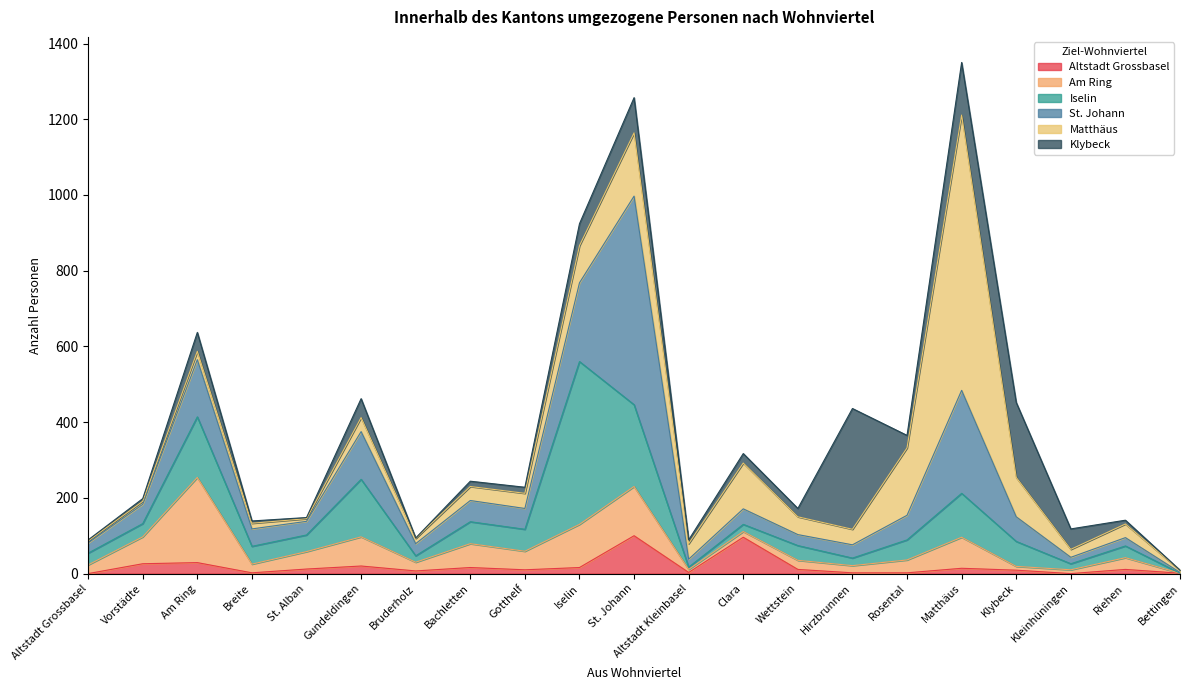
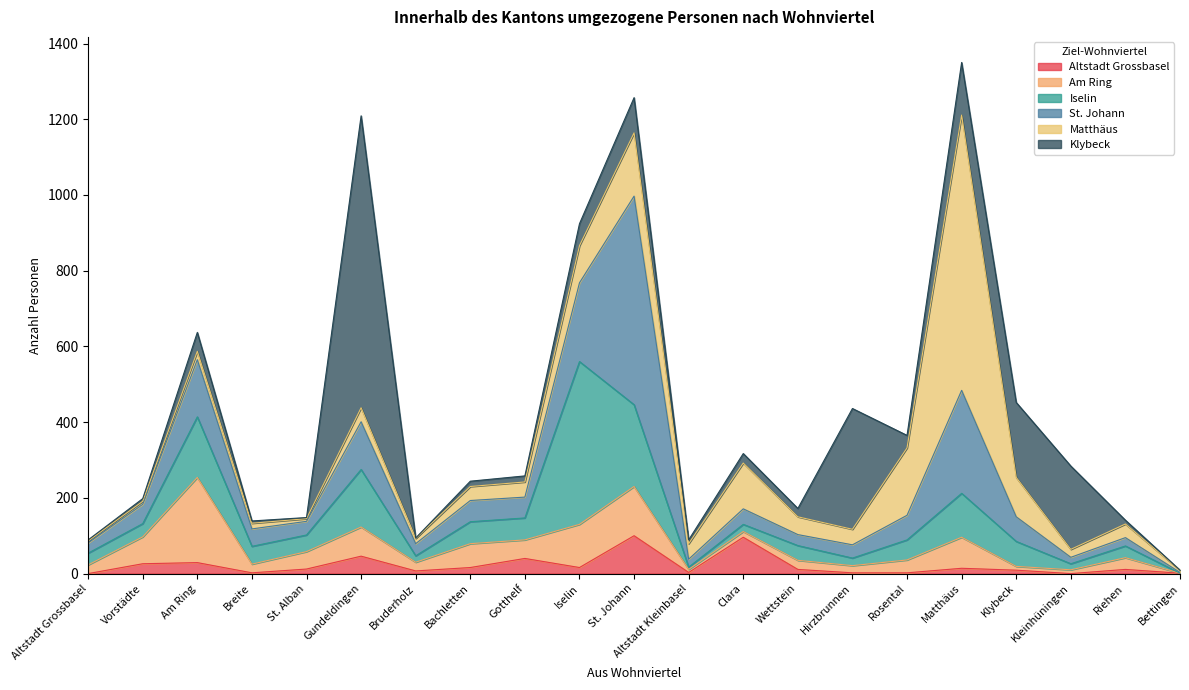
  {
    "Altstadt Grossbasel": {
      "Altstadt Grossbasel": 0,
      "Vorstädte": 30,
      "Am Ring": 30,
      "Breite": 0,
      "St. Alban": 10,
-     "Gundeldingen": 20,
+     "Gundeldingen": 50,
      "Bruderholz": 10,
      "Bachletten": 20,
-     "Gotthelf": 10,
+     "Gotthelf": 40,
      "Iselin": 20,
      "St. Johann": 100,
      "Altstadt Kleinbasel": 0,
      "Clara": 100,
      "Wettstein": 10,
      "Hirzbrunnen": 0,
      "Rosental": 0,
      "Matthäus": 10,
      "Klybeck": 10,
      "Kleinhüningen": 0,
      "Riehen": 10
    },
    "Klybeck": {
      "Vorstädte": 10,
      "Am Ring": 50,
-     "Gundeldingen": 50,
+     "Gundeldingen": 770,
      "Bachletten": 10,
      "Gotthelf": 20,
      "Iselin": 60,
      "St. Johann": 90,
      "Altstadt Kleinbasel": 10,
      "Clara": 30,
      "Wettstein": 20,
      "Hirzbrunnen": 320,
      "Rosental": 30,
      "Matthäus": 140,
      "Klybeck": 200,
-     "Kleinhüningen": 50,
+     "Kleinhüningen": 220,
      "Riehen": 10
    }
  }
